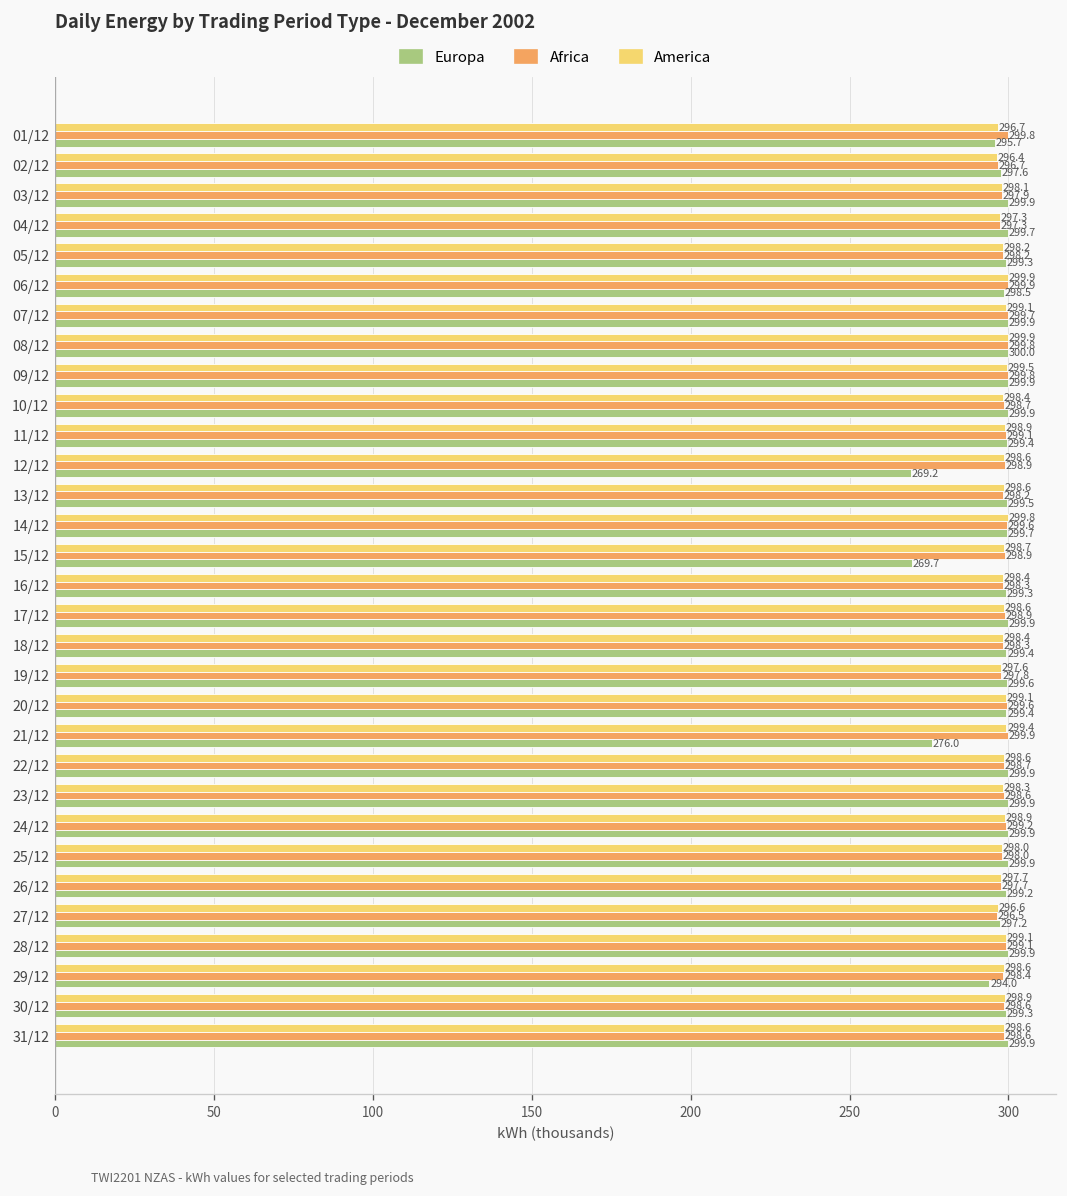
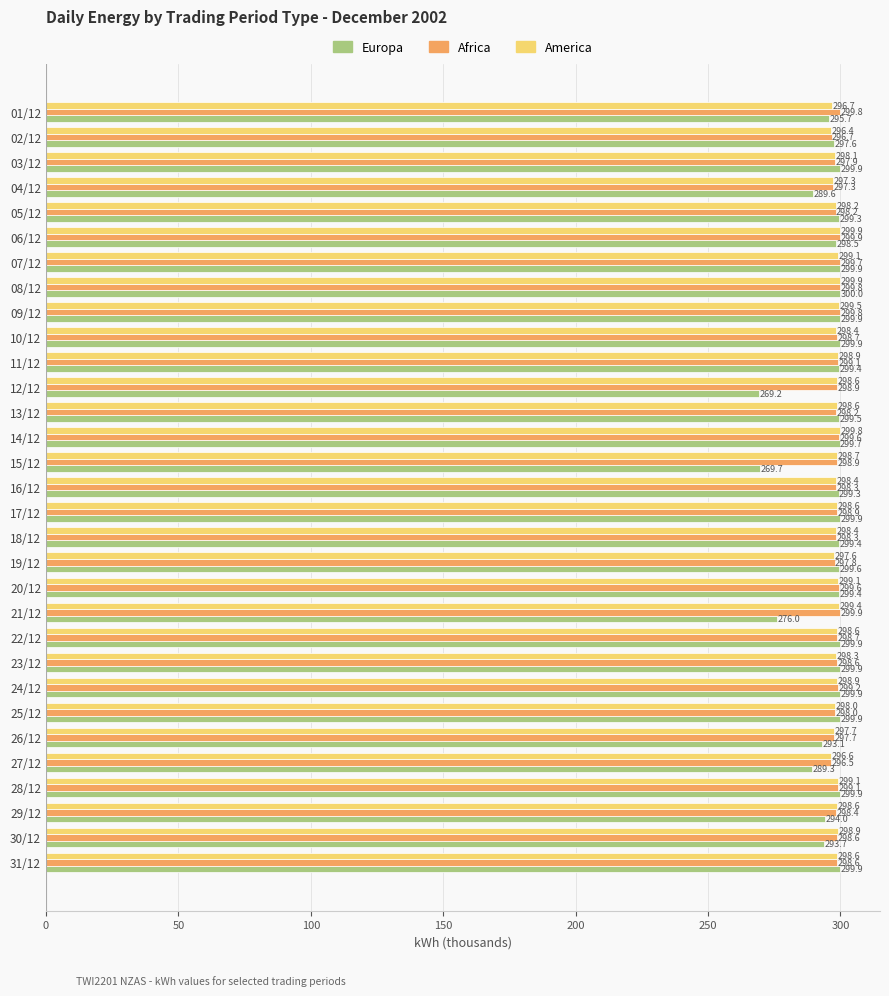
  {
    "Europa": {
      "01/12": 295.7,
-     "04/12": 299.7,
+     "04/12": 289.6,
      "12/12": 269.2,
      "15/12": 269.7,
      "21/12": 276.0,
-     "26/12": 299.2,
-     "27/12": 297.2,
+     "26/12": 293.1,
+     "27/12": 289.3,
      "29/12": 294.0,
-     "30/12": 299.3
+     "30/12": 293.7
    }
  }
